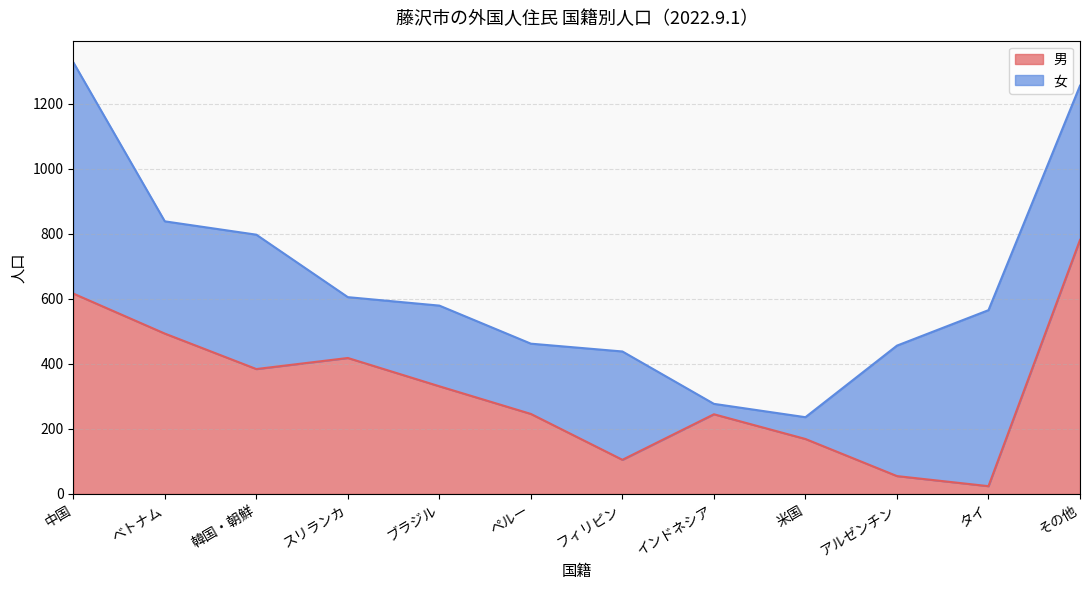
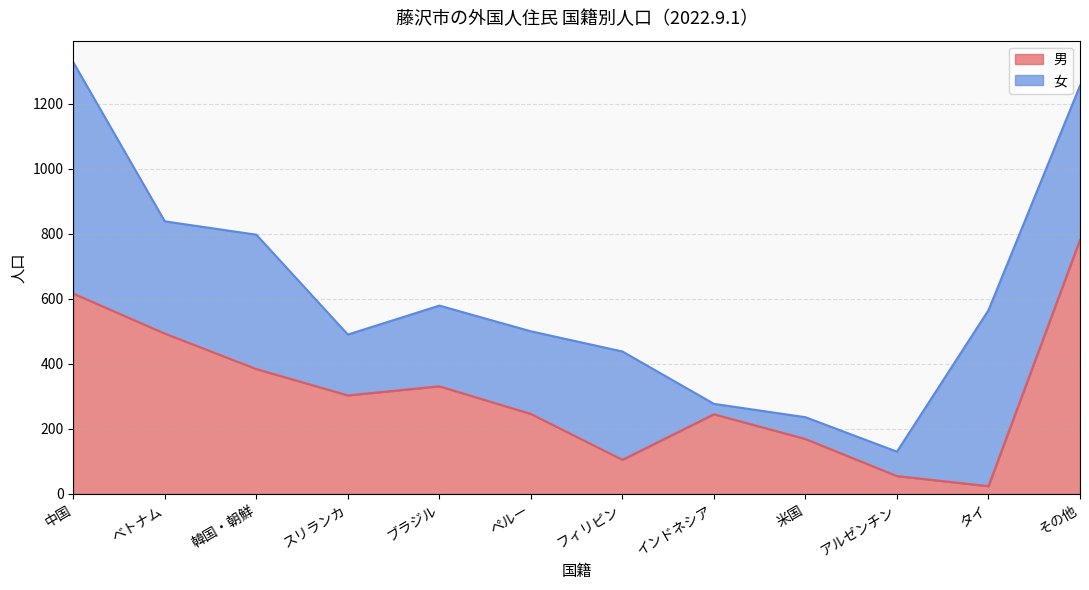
  {
    "男": {
      "中国": 620,
      "ベトナム": 490,
      "韓国・朝鮮": 380,
-     "スリランカ": 420,
+     "スリランカ": 300,
      "ブラジル": 330,
      "ペルー": 250,
      "フィリピン": 110,
      "インドネシア": 250,
      "米国": 170,
      "アルゼンチン": 60,
      "タイ": 20,
      "その他": 780
    },
    "女": {
      "中国": 710,
      "ベトナム": 350,
      "韓国・朝鮮": 410,
      "スリランカ": 190,
      "ブラジル": 250,
-     "ペルー": 220,
+     "ペルー": 250,
      "フィリピン": 330,
      "インドネシア": 30,
      "米国": 70,
-     "アルゼンチン": 400,
+     "アルゼンチン": 80,
      "タイ": 540,
      "その他": 470
    }
  }
